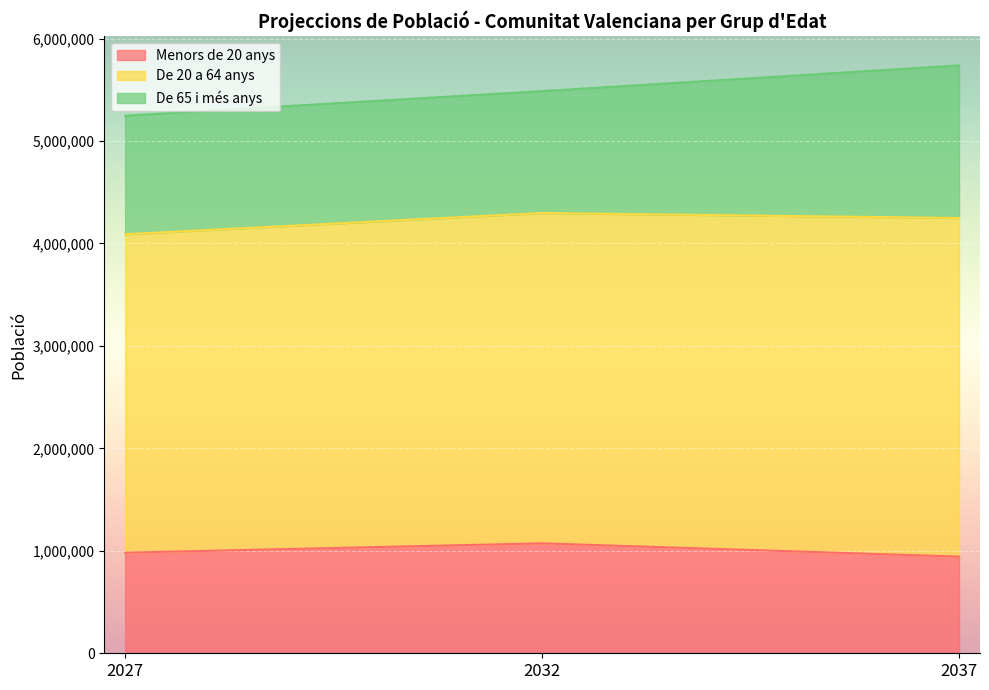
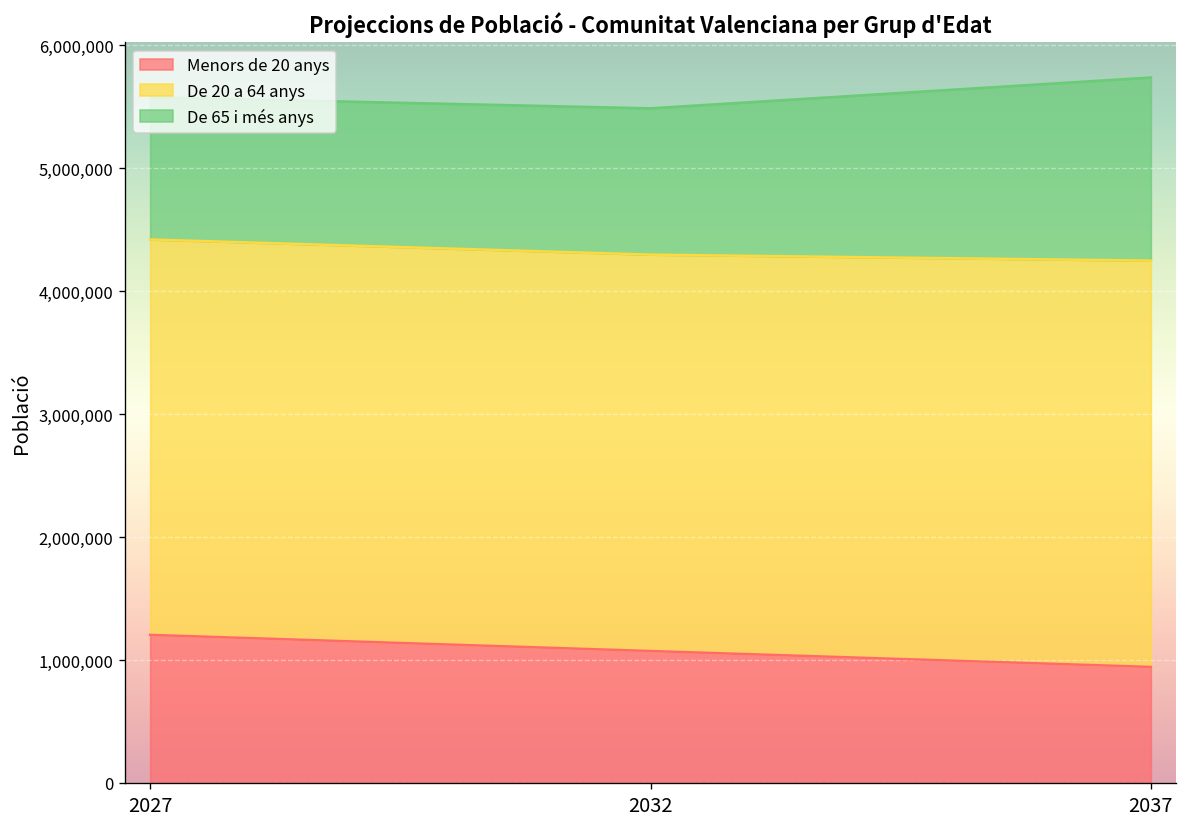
  {
    "Menors de 20 anys": {
-     "2027": "980,000",
+     "2027": "1,200,000",
      "2032": "1,070,000",
      "2037": "940,000"
    },
    "De 20 a 64 anys": {
-     "2027": "3,110,000",
+     "2027": "3,220,000",
      "2032": "3,220,000",
      "2037": "3,300,000"
    },
    "De 65 i més anys": {
      "2032": "1,190,000",
      "2037": "1,490,000"
    }
  }
